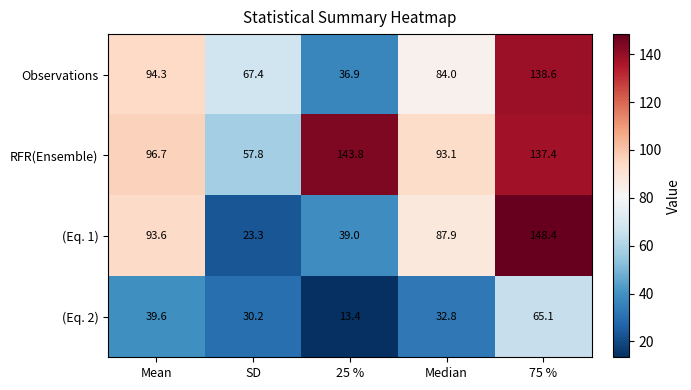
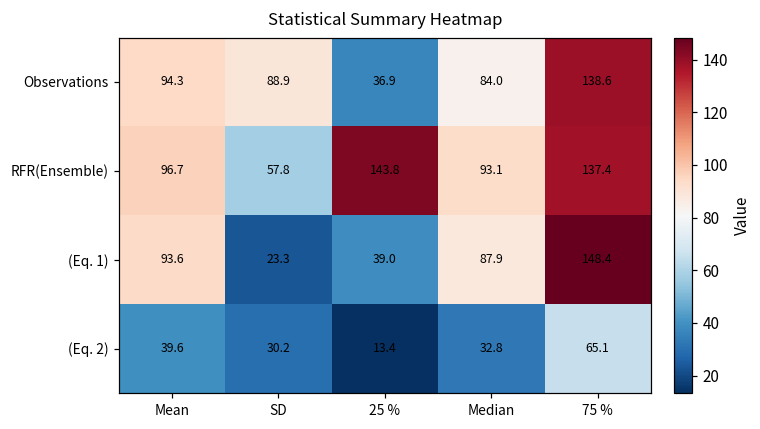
  {
    "Observations": {
      "Mean": 94.3,
-     "SD": 67.4,
+     "SD": 88.9,
      "25 %": 36.9,
      "Median": 84.0,
      "75 %": 138.6
    },
    "RFR(Ensemble)": {
      "Mean": 96.7,
      "SD": 57.8,
      "25 %": 143.8,
      "Median": 93.1,
      "75 %": 137.4
    },
    "(Eq. 1)": {
      "Mean": 93.6,
      "SD": 23.3,
      "25 %": 39.0,
      "Median": 87.9,
      "75 %": 148.4
    },
    "(Eq. 2)": {
      "Mean": 39.6,
      "SD": 30.2,
      "25 %": 13.4,
      "Median": 32.8,
      "75 %": 65.1
    }
  }
